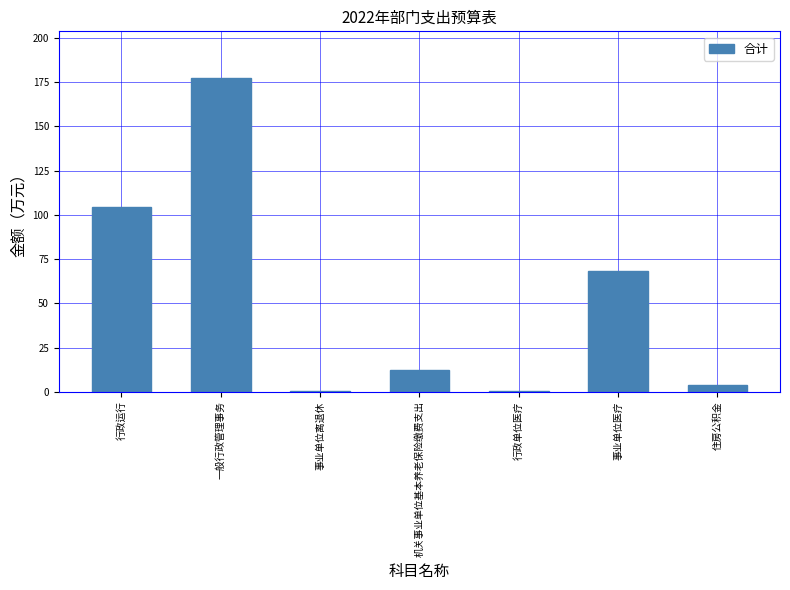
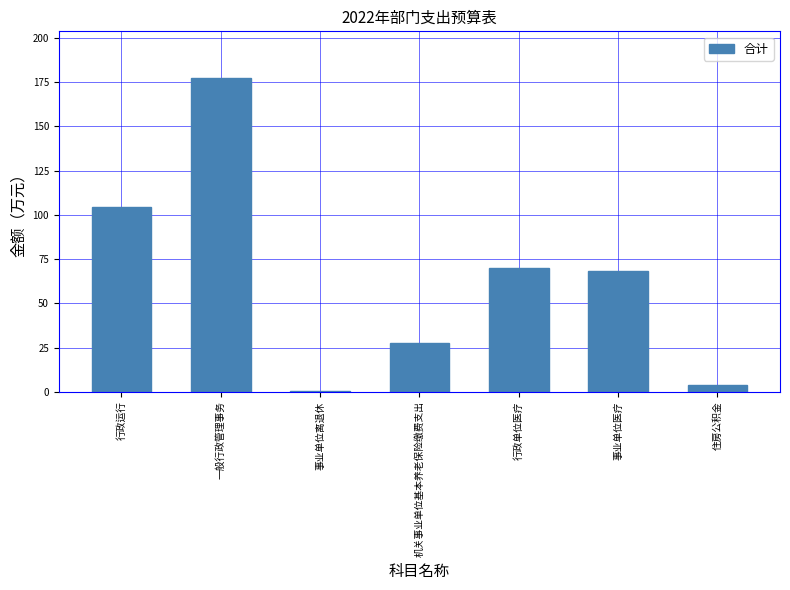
  {
    "行政运行": 105,
    "一般行政管理事务": 177,
-   "机关事业单位基本养老保险缴费支出": 12,
-   "行政单位医疗": 0,
+   "机关事业单位基本养老保险缴费支出": 28,
+   "行政单位医疗": 70,
    "事业单位医疗": 68,
    "住房公积金": 4
  }
